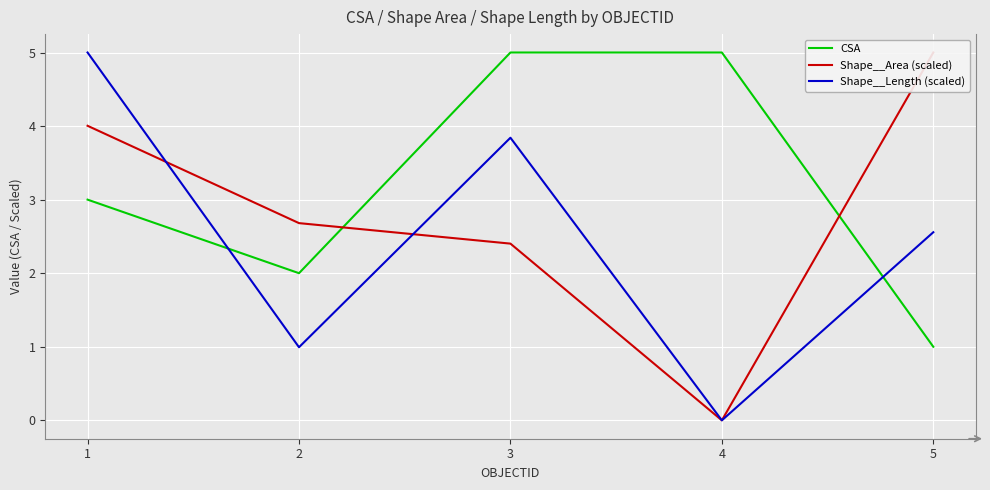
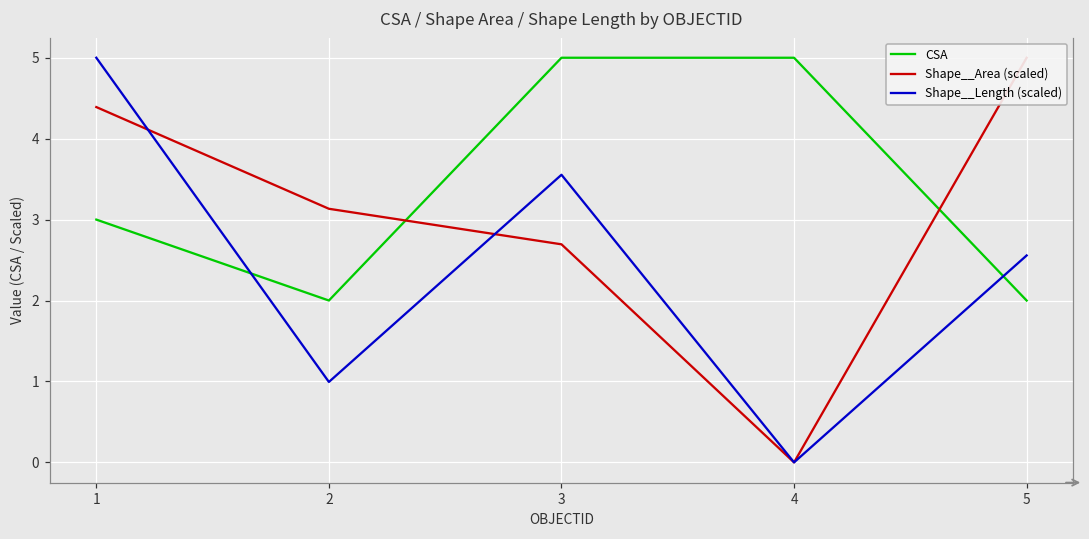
  {
    "CSA": {
      "1": 3,
      "2": 2,
      "3": 5,
      "4": 5,
-     "5": 1
+     "5": 2
    },
    "Shape__Area (scaled)": {
-     "1": 4.0,
-     "2": 2.7,
-     "3": 2.4
+     "1": 4.4,
+     "2": 3.1,
+     "3": 2.7
    },
    "Shape__Length (scaled)": {
      "1": 5.0,
      "2": 1.0,
-     "3": 3.8,
+     "3": 3.6,
      "5": 2.6
    }
  }
